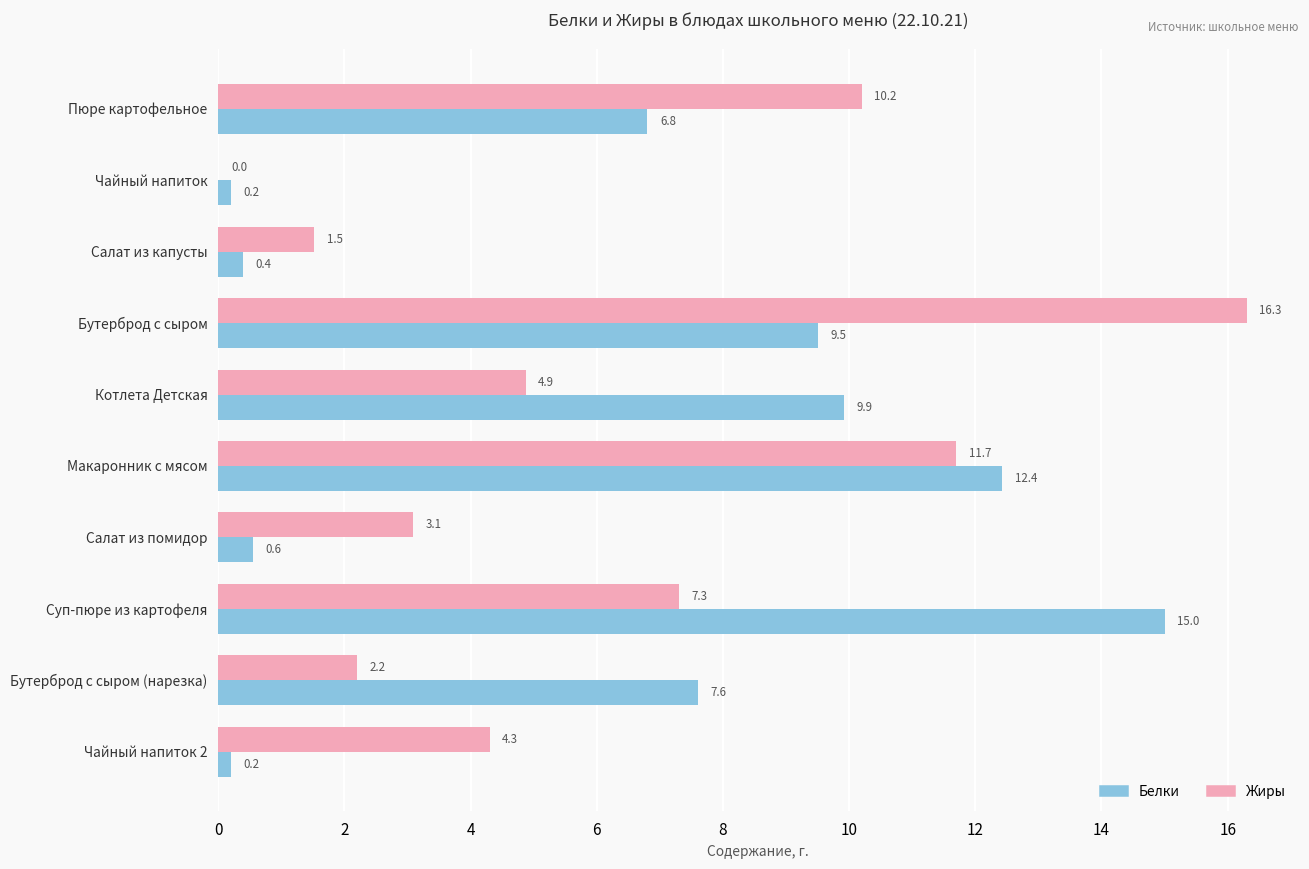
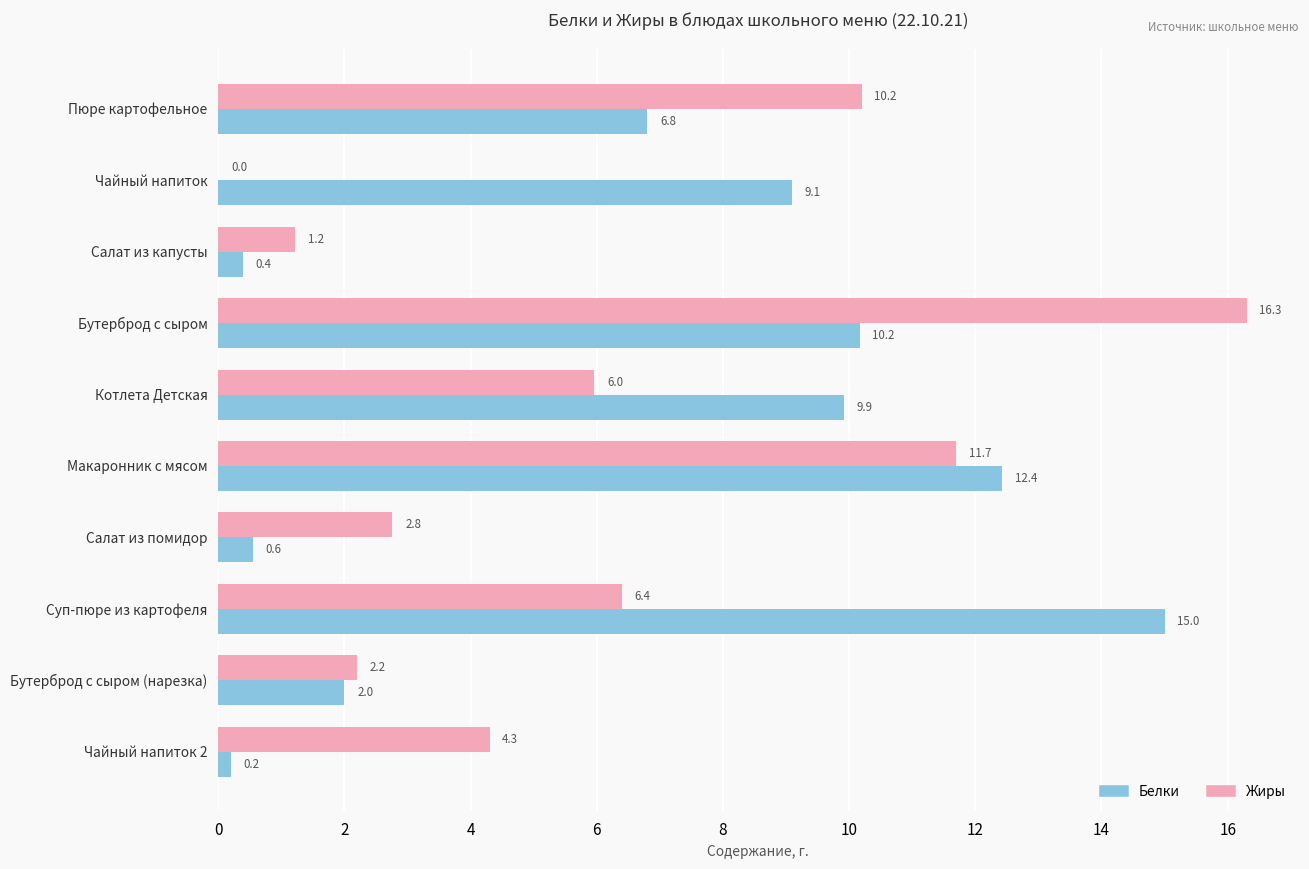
  {
    "Белки": {
      "Пюре картофельное": 6.8,
-     "Чайный напиток": 0.2,
+     "Чайный напиток": 9.1,
      "Салат из капусты": 0.4,
-     "Бутерброд с сыром": 9.5,
+     "Бутерброд с сыром": 10.2,
      "Котлета Детская": 9.9,
      "Макаронник с мясом": 12.4,
      "Салат из помидор": 0.6,
      "Суп-пюре из картофеля": 15.0,
-     "Бутерброд с сыром (нарезка)": 7.6,
+     "Бутерброд с сыром (нарезка)": 2.0,
      "Чайный напиток 2": 0.2
    },
    "Жиры": {
      "Пюре картофельное": 10.2,
      "Чайный напиток": 0.0,
-     "Салат из капусты": 1.5,
+     "Салат из капусты": 1.2,
      "Бутерброд с сыром": 16.3,
-     "Котлета Детская": 4.9,
+     "Котлета Детская": 6.0,
      "Макаронник с мясом": 11.7,
-     "Салат из помидор": 3.1,
-     "Суп-пюре из картофеля": 7.3,
+     "Салат из помидор": 2.8,
+     "Суп-пюре из картофеля": 6.4,
      "Бутерброд с сыром (нарезка)": 2.2,
      "Чайный напиток 2": 4.3
    }
  }
